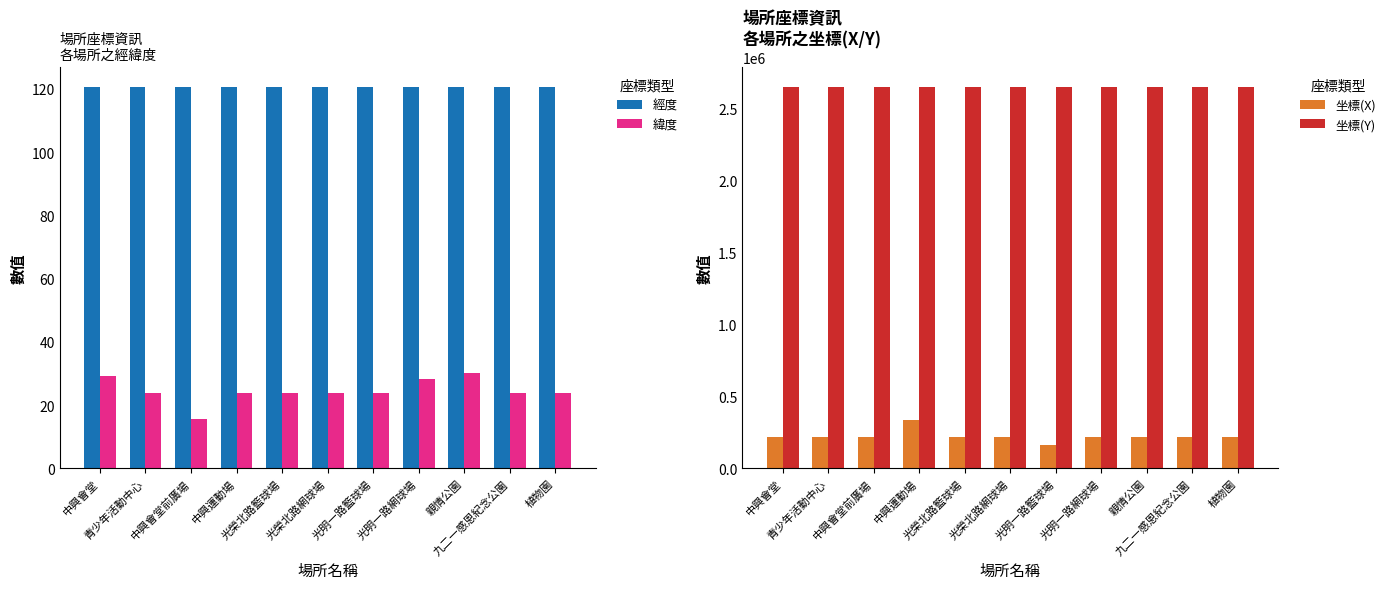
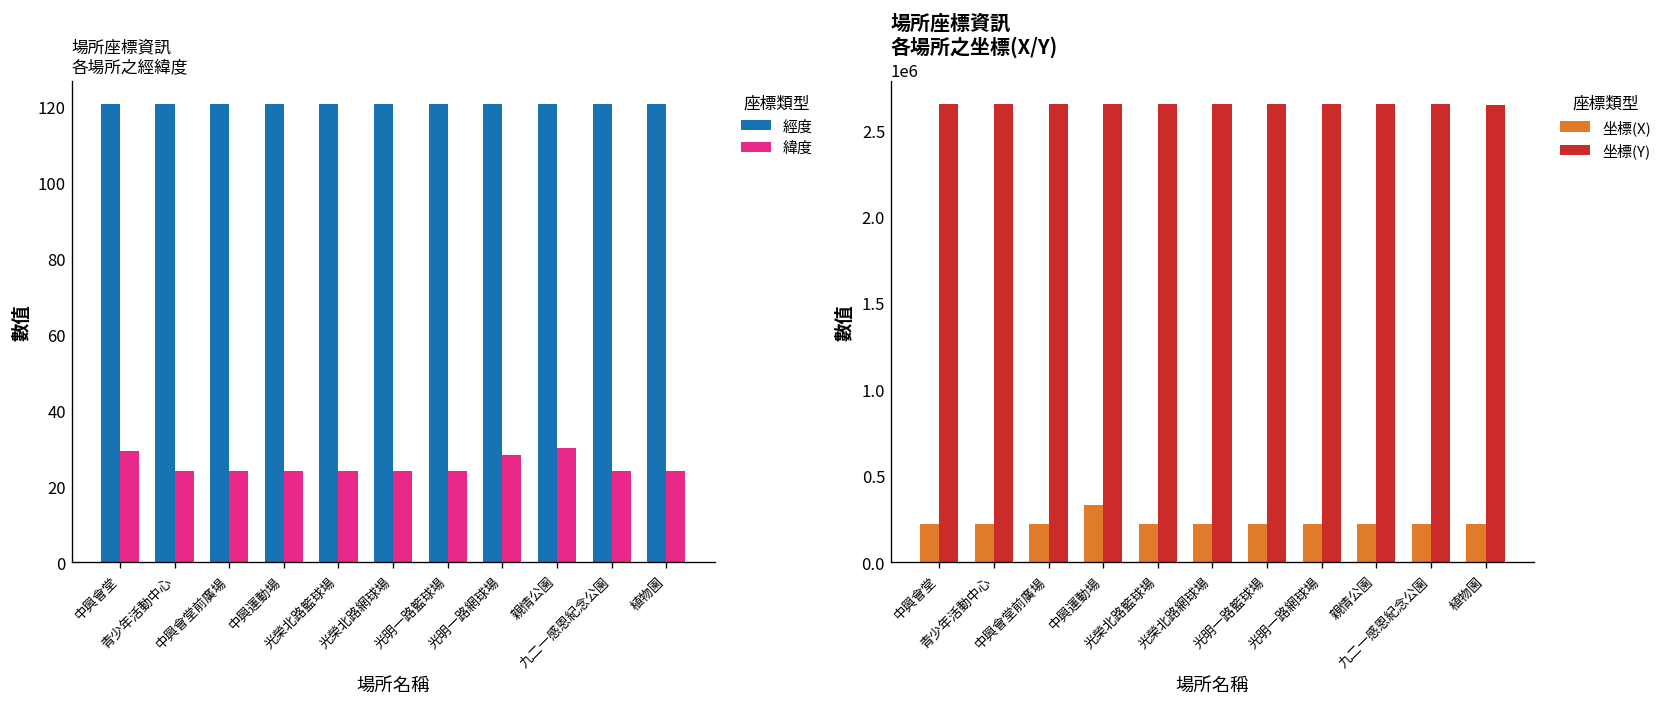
  {
    "場所座標資訊 各場所之經緯度": {
      "經度": {
        "中興會堂": 121,
        "青少年活動中心": 121,
        "中興會堂前廣場": 121,
        "中興運動場": 121,
        "光榮北路籃球場": 121,
        "光榮北路網球場": 121,
        "光明一路籃球場": 121,
        "光明一路網球場": 121,
        "親情公園": 121,
        "九二一感恩紀念公園": 121,
        "植物園": 121
      },
      "緯度": {
        "中興會堂": 29,
        "青少年活動中心": 24,
-       "中興會堂前廣場": 16,
+       "中興會堂前廣場": 24,
        "中興運動場": 24,
        "光榮北路籃球場": 24,
        "光榮北路網球場": 24,
        "光明一路籃球場": 24,
        "光明一路網球場": 28,
        "親情公園": 30,
        "九二一感恩紀念公園": 24,
        "植物園": 24
      }
    },
    "場所座標資訊 各場所之坐標(X/Y)": {
      "坐標(X)": {
        "中興會堂": 220000,
        "青少年活動中心": 220000,
        "中興會堂前廣場": 220000,
        "中興運動場": 330000,
        "光榮北路籃球場": 220000,
        "光榮北路網球場": 220000,
-       "光明一路籃球場": 160000,
+       "光明一路籃球場": 220000,
        "光明一路網球場": 220000,
        "親情公園": 220000,
        "九二一感恩紀念公園": 220000,
        "植物園": 220000
      },
      "坐標(Y)": {
        "中興會堂": 2650000,
        "青少年活動中心": 2650000,
        "中興會堂前廣場": 2650000,
        "中興運動場": 2650000,
        "光榮北路籃球場": 2650000,
        "光榮北路網球場": 2650000,
        "光明一路籃球場": 2650000,
        "光明一路網球場": 2650000,
        "親情公園": 2650000,
        "九二一感恩紀念公園": 2650000,
        "植物園": 2650000
      }
    }
  }
